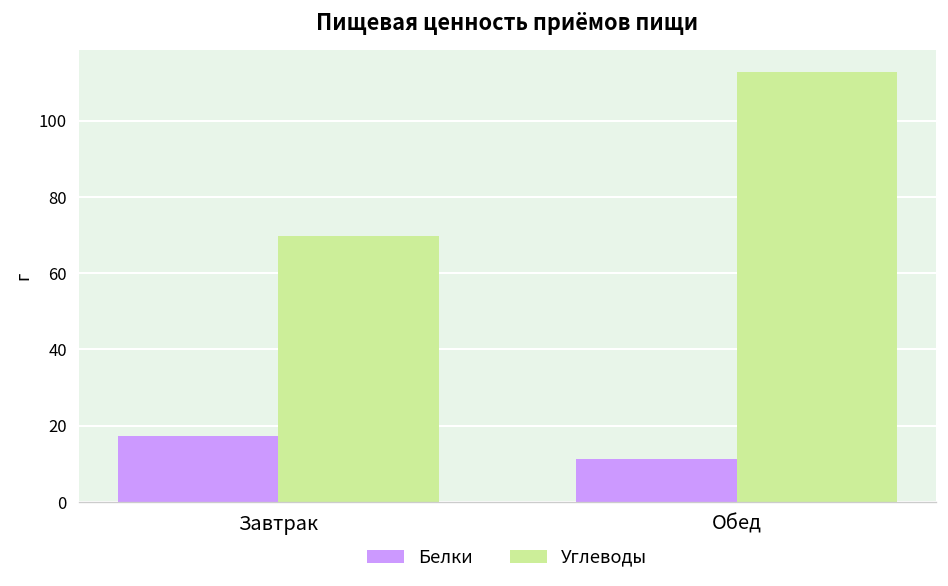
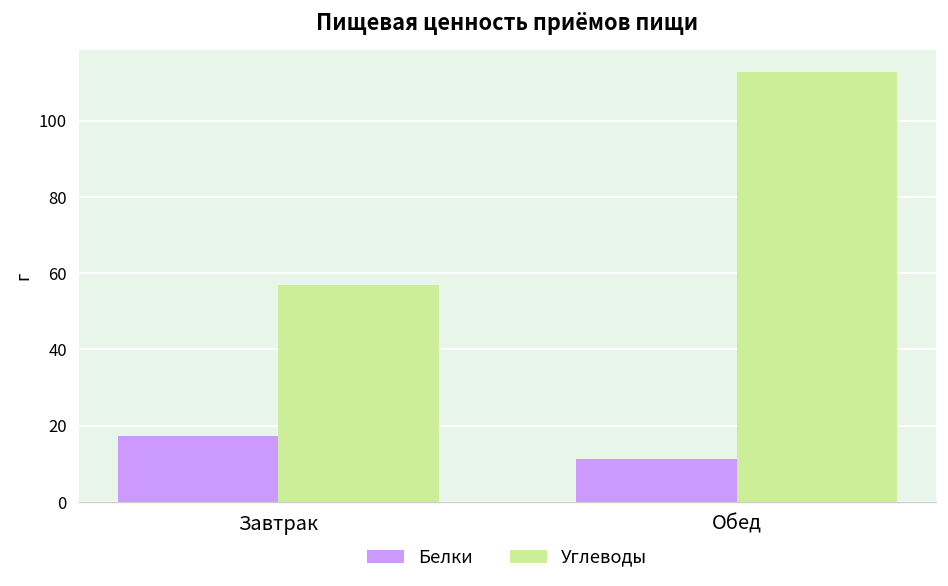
  {
    "Белки": {
      "Завтрак": 17,
      "Обед": 11
    },
    "Углеводы": {
-     "Завтрак": 70,
+     "Завтрак": 57,
      "Обед": 113
    }
  }
